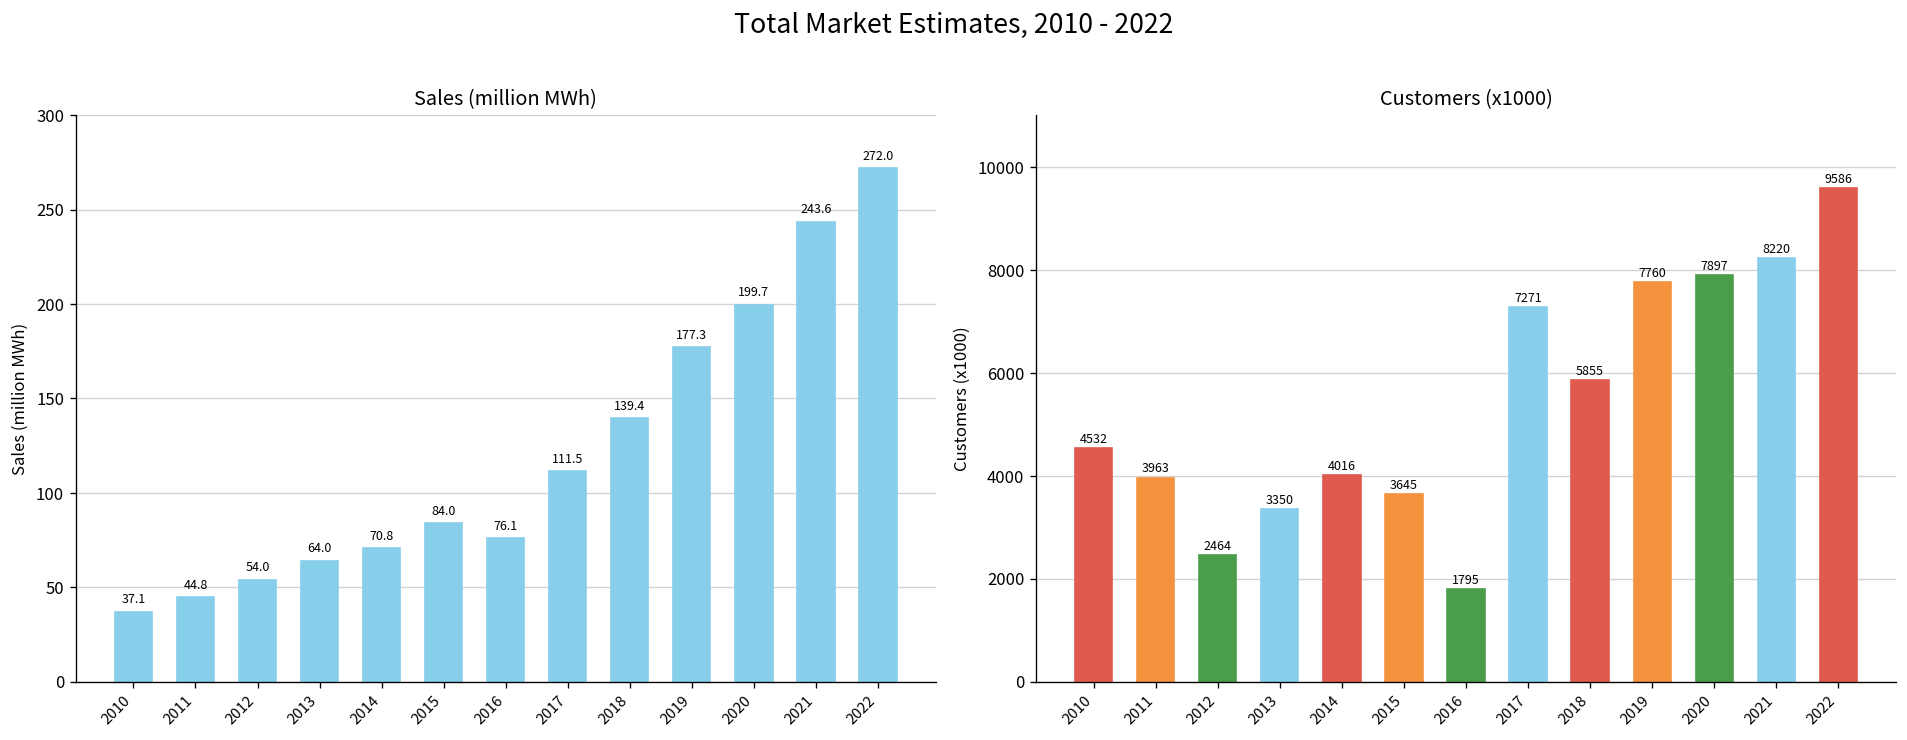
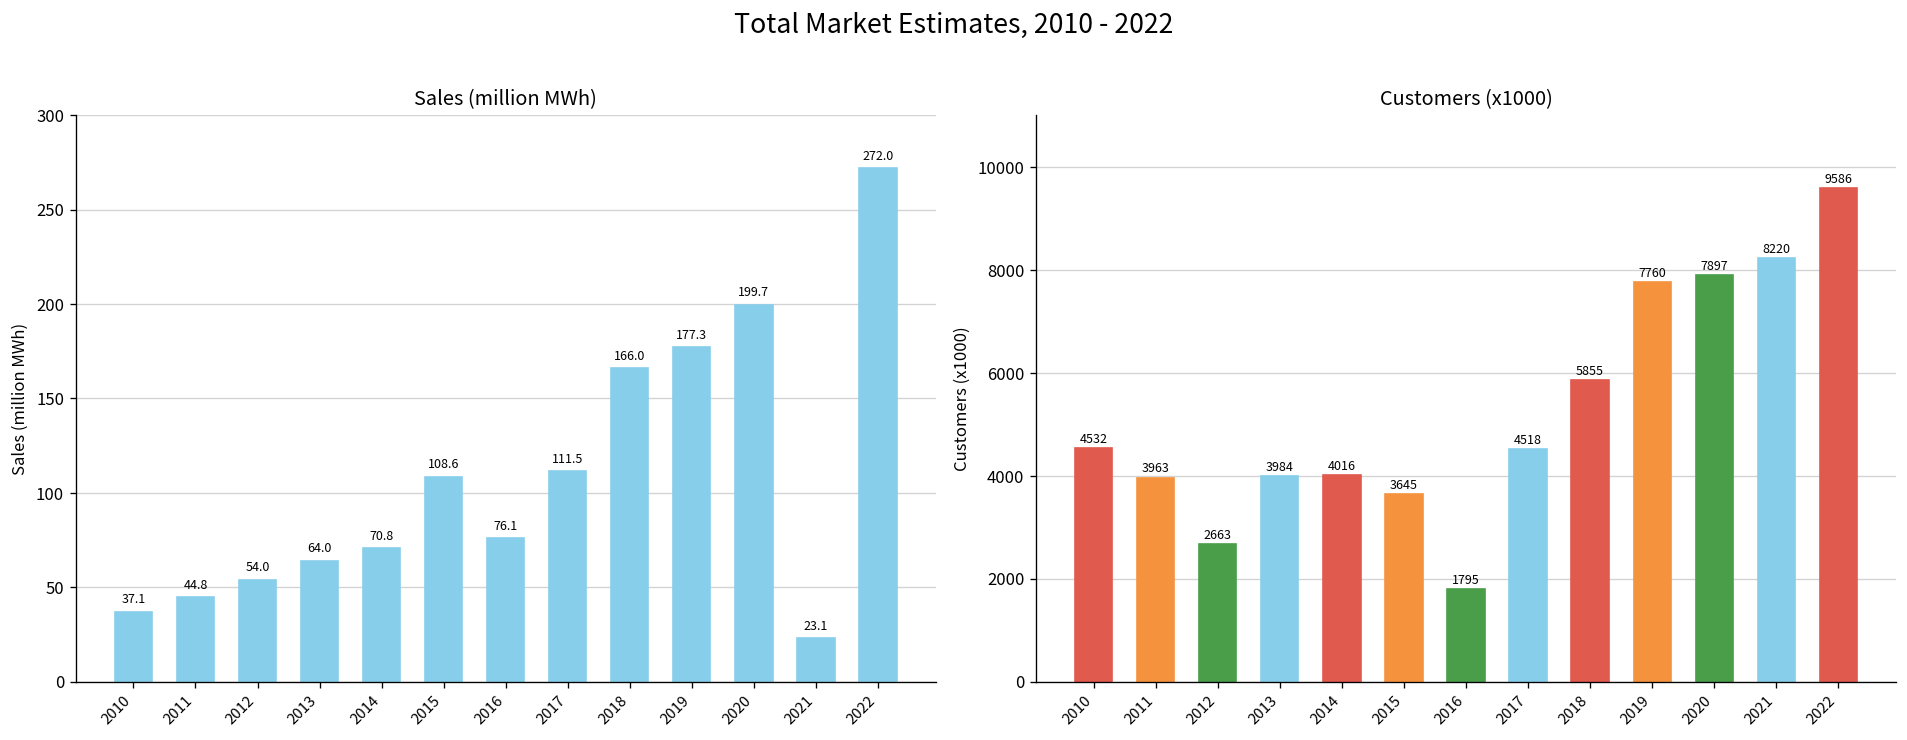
  {
    "Sales (million MWh)": {
      "2010": 37.1,
      "2011": 44.8,
      "2012": 54.0,
      "2013": 64.0,
      "2014": 70.8,
-     "2015": 84.0,
+     "2015": 108.6,
      "2016": 76.1,
      "2017": 111.5,
-     "2018": 139.4,
+     "2018": 166.0,
      "2019": 177.3,
      "2020": 199.7,
-     "2021": 243.6,
+     "2021": 23.1,
      "2022": 272.0
    },
    "Customers (x1000)": {
      "2010": 4532,
      "2011": 3963,
-     "2012": 2464,
-     "2013": 3350,
+     "2012": 2663,
+     "2013": 3984,
      "2014": 4016,
      "2015": 3645,
      "2016": 1795,
-     "2017": 7271,
+     "2017": 4518,
      "2018": 5855,
      "2019": 7760,
      "2020": 7897,
      "2021": 8220,
      "2022": 9586
    }
  }
